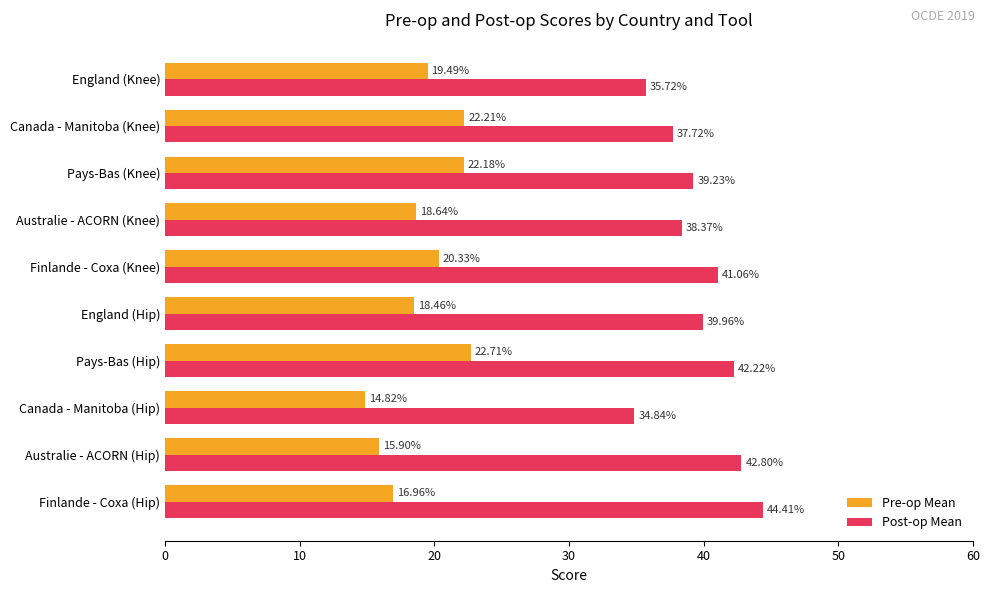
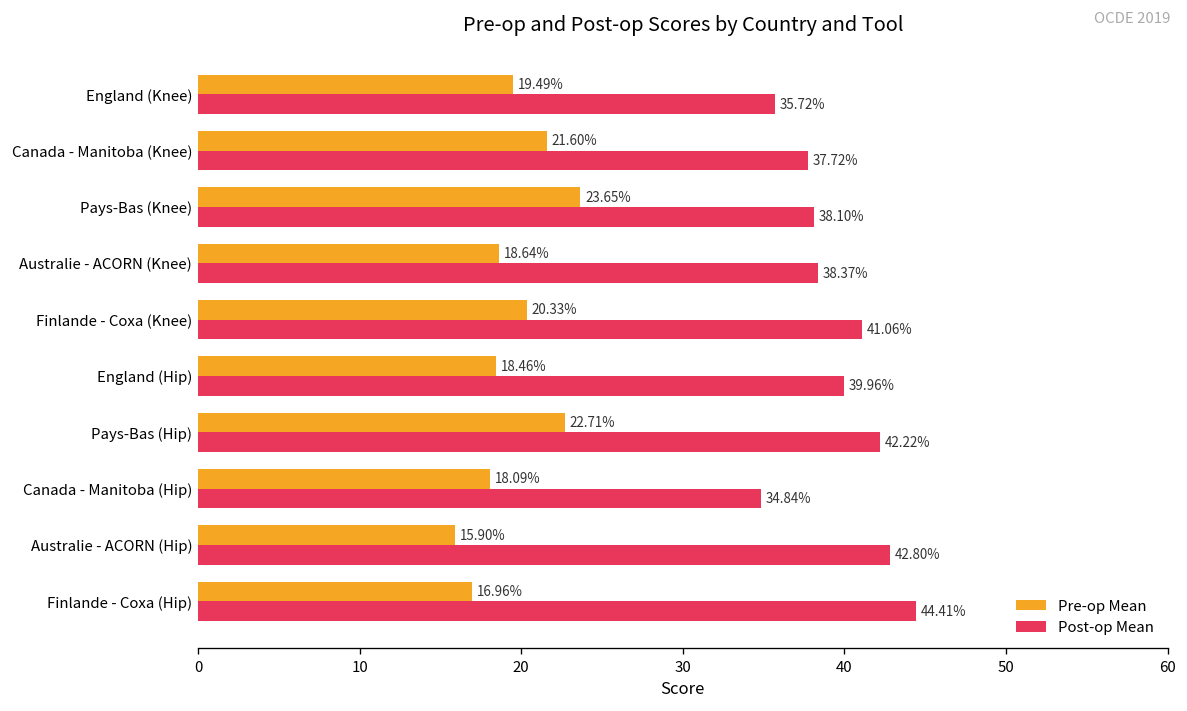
  {
    "Pre-op Mean": {
      "England (Knee)": "19.49%",
-     "Canada - Manitoba (Knee)": "22.21%",
-     "Pays-Bas (Knee)": "22.18%",
+     "Canada - Manitoba (Knee)": "21.60%",
+     "Pays-Bas (Knee)": "23.65%",
      "Australie - ACORN (Knee)": "18.64%",
      "Finlande - Coxa (Knee)": "20.33%",
      "England (Hip)": "18.46%",
      "Pays-Bas (Hip)": "22.71%",
-     "Canada - Manitoba (Hip)": "14.82%",
+     "Canada - Manitoba (Hip)": "18.09%",
      "Australie - ACORN (Hip)": "15.90%",
      "Finlande - Coxa (Hip)": "16.96%"
    },
    "Post-op Mean": {
      "England (Knee)": "35.72%",
      "Canada - Manitoba (Knee)": "37.72%",
-     "Pays-Bas (Knee)": "39.23%",
+     "Pays-Bas (Knee)": "38.10%",
      "Australie - ACORN (Knee)": "38.37%",
      "Finlande - Coxa (Knee)": "41.06%",
      "England (Hip)": "39.96%",
      "Pays-Bas (Hip)": "42.22%",
      "Canada - Manitoba (Hip)": "34.84%",
      "Australie - ACORN (Hip)": "42.80%",
      "Finlande - Coxa (Hip)": "44.41%"
    }
  }
